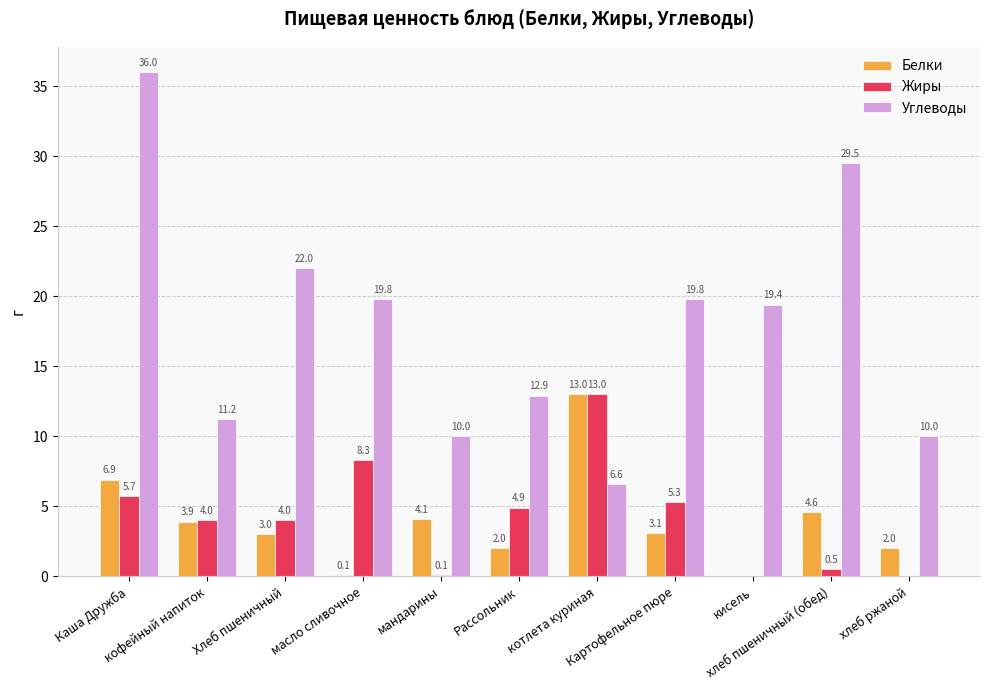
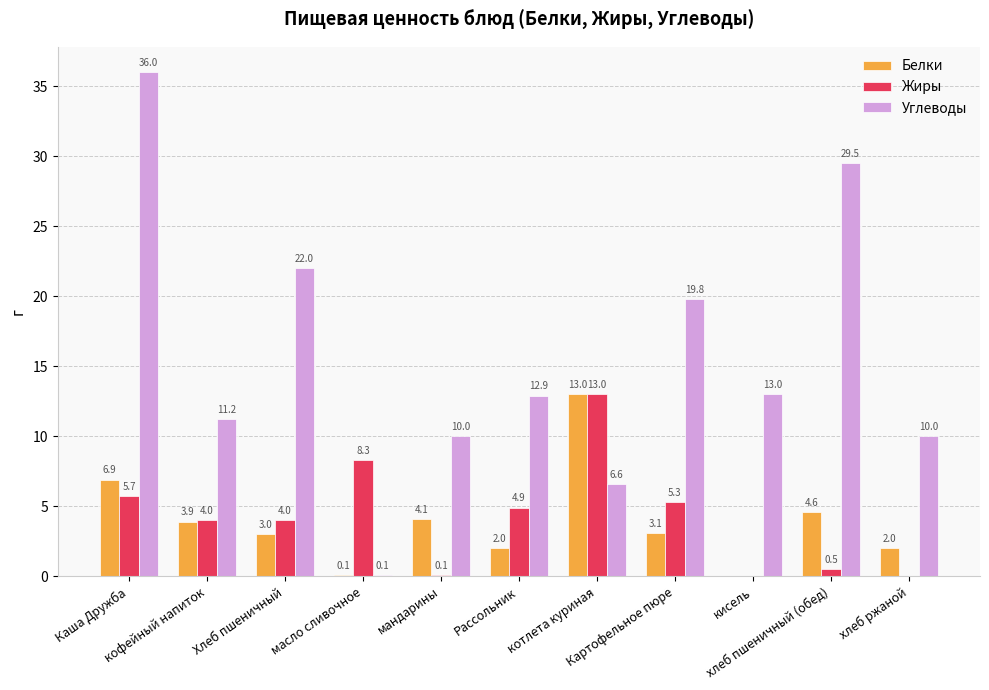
  {
    "Белки": {
      "Каша Дружба": 6.9,
      "кофейный напиток": 3.9,
      "Хлеб пшеничный": 3.0,
      "масло сливочное": 0.1,
      "мандарины": 4.1,
      "Рассольник": 2.0,
      "котлета куриная": 13.0,
      "Картофельное пюре": 3.1,
      "хлеб пшеничный (обед)": 4.6,
      "хлеб ржаной": 2.0
    },
    "Жиры": {
      "Каша Дружба": 5.7,
      "кофейный напиток": 4.0,
      "Хлеб пшеничный": 4.0,
      "масло сливочное": 8.3,
      "мандарины": 0.1,
      "Рассольник": 4.9,
      "котлета куриная": 13.0,
      "Картофельное пюре": 5.3,
      "хлеб пшеничный (обед)": 0.5
    },
    "Углеводы": {
      "Каша Дружба": 36.0,
      "кофейный напиток": 11.2,
      "Хлеб пшеничный": 22.0,
-     "масло сливочное": 19.8,
+     "масло сливочное": 0.1,
      "мандарины": 10.0,
      "Рассольник": 12.9,
      "котлета куриная": 6.6,
      "Картофельное пюре": 19.8,
-     "кисель": 19.4,
+     "кисель": 13.0,
      "хлеб пшеничный (обед)": 29.5,
      "хлеб ржаной": 10.0
    }
  }
